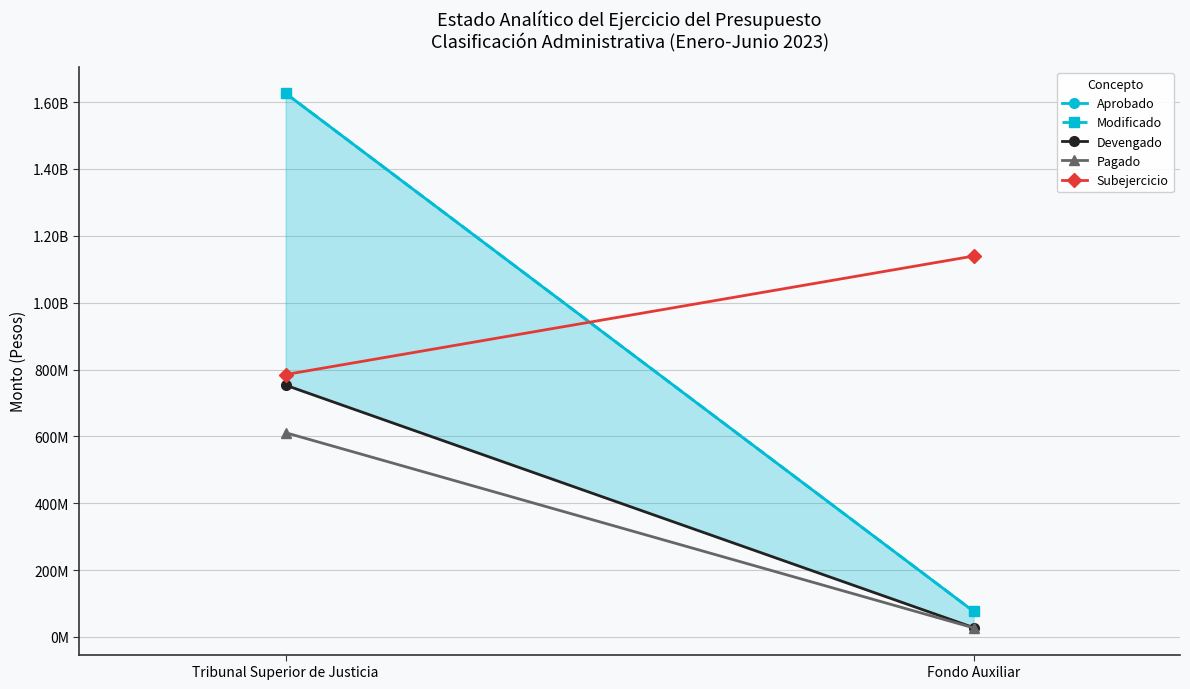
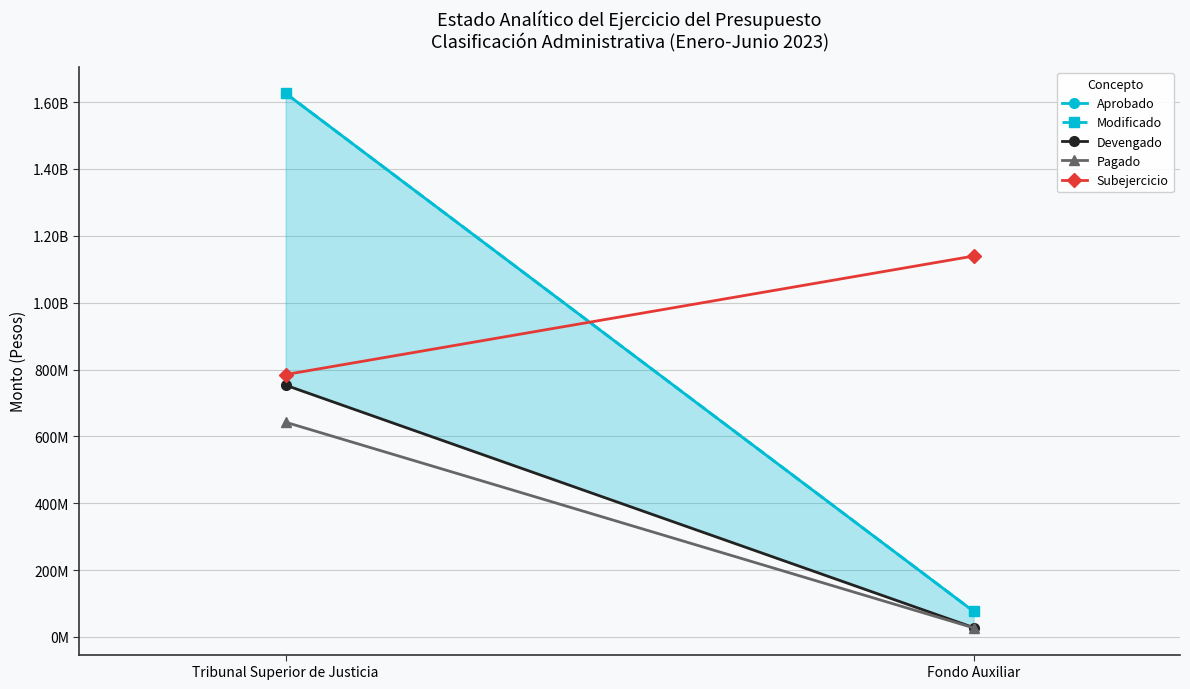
  {
    "Modificado": {
      "Tribunal Superior de Justicia": 1630000000,
      "Fondo Auxiliar": 80000000
    },
    "Devengado": {
      "Tribunal Superior de Justicia": 750000000
    },
    "Pagado": {
-     "Tribunal Superior de Justicia": 610000000
+     "Tribunal Superior de Justicia": 640000000
    },
    "Subejercicio": {
      "Tribunal Superior de Justicia": 780000000,
      "Fondo Auxiliar": 1140000000
    }
  }
